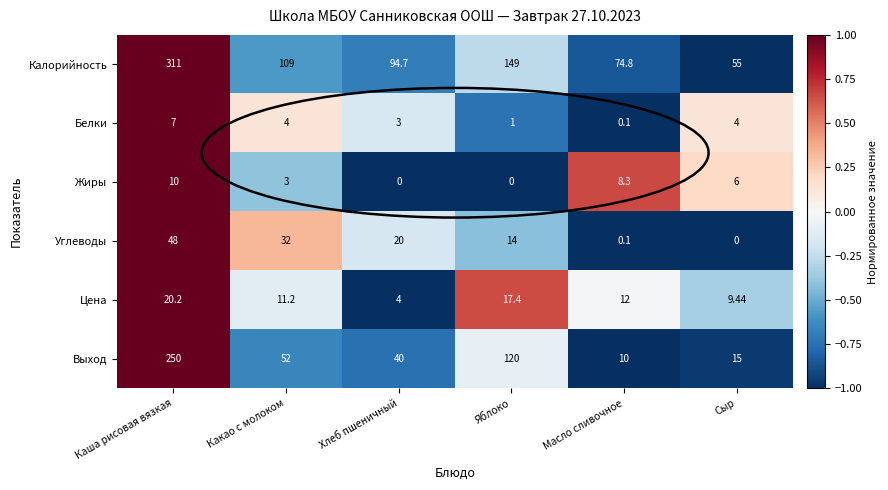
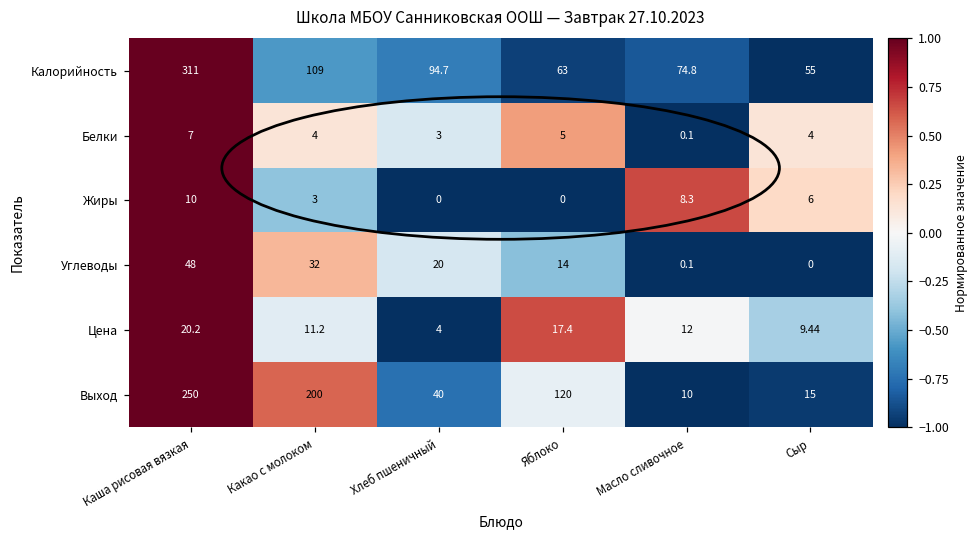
  {
    "Калорийность": {
      "Каша рисовая вязкая": 311,
      "Какао с молоком": 109,
      "Хлеб пшеничный": 94.7,
-     "Яблоко": 149,
+     "Яблоко": 63,
      "Масло сливочное": 74.8,
      "Сыр": 55
    },
    "Белки": {
      "Каша рисовая вязкая": 7,
      "Какао с молоком": 4,
      "Хлеб пшеничный": 3,
-     "Яблоко": 1,
+     "Яблоко": 5,
      "Масло сливочное": 0.1,
      "Сыр": 4
    },
    "Жиры": {
      "Каша рисовая вязкая": 10,
      "Какао с молоком": 3,
      "Хлеб пшеничный": 0,
      "Яблоко": 0,
      "Масло сливочное": 8.3,
      "Сыр": 6
    },
    "Углеводы": {
      "Каша рисовая вязкая": 48,
      "Какао с молоком": 32,
      "Хлеб пшеничный": 20,
      "Яблоко": 14,
      "Масло сливочное": 0.1,
      "Сыр": 0
    },
    "Цена": {
      "Каша рисовая вязкая": 20.2,
      "Какао с молоком": 11.2,
      "Хлеб пшеничный": 4,
      "Яблоко": 17.4,
      "Масло сливочное": 12,
      "Сыр": 9.44
    },
    "Выход": {
      "Каша рисовая вязкая": 250,
-     "Какао с молоком": 52,
+     "Какао с молоком": 200,
      "Хлеб пшеничный": 40,
      "Яблоко": 120,
      "Масло сливочное": 10,
      "Сыр": 15
    }
  }
